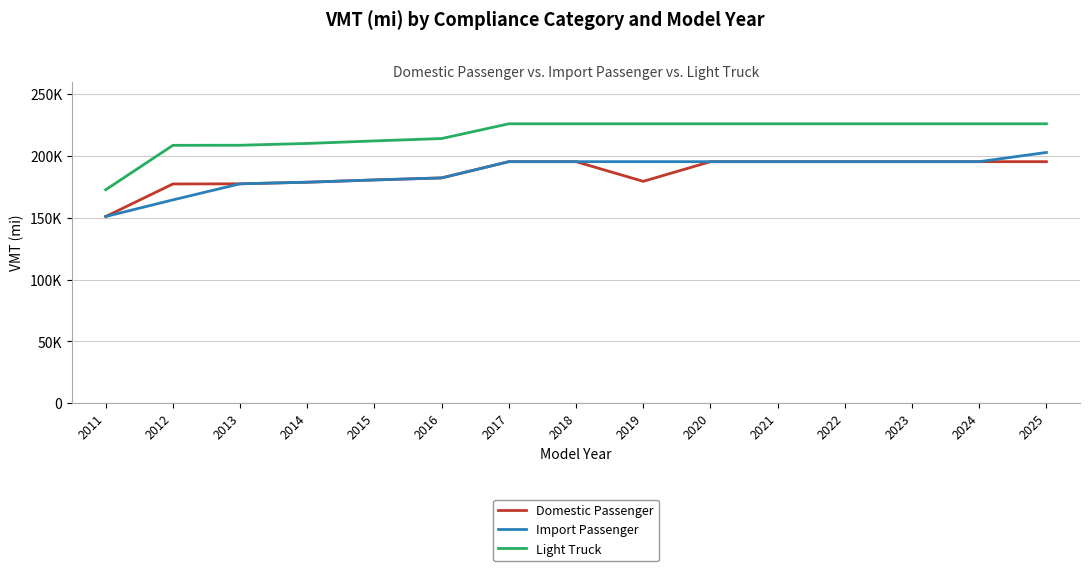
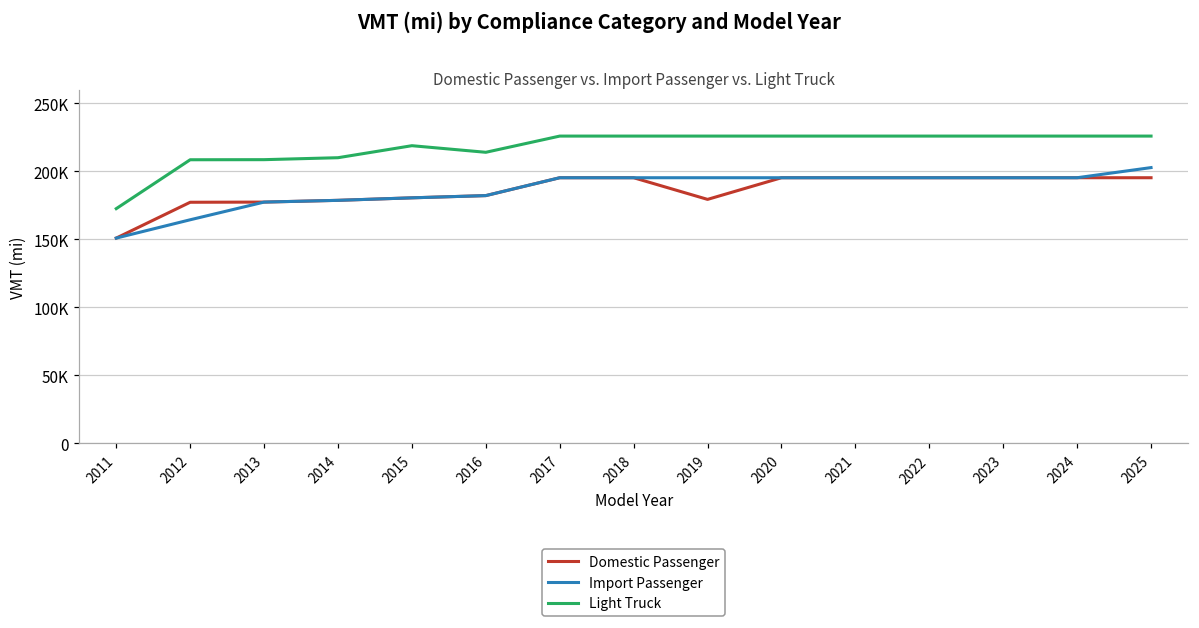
  {
    "Domestic Passenger": {
      "2012": 177000,
      "2019": 179000,
      "2025": 195000
    },
    "Import Passenger": {
      "2012": 164000,
      "2019": 195000,
      "2025": 203000
    },
    "Light Truck": {
      "2011": 173000,
      "2012": 208000,
      "2013": 209000,
      "2014": 210000,
-     "2015": 212000,
+     "2015": 219000,
      "2016": 214000,
      "2017": 226000,
      "2018": 226000,
      "2019": 226000,
      "2020": 226000,
      "2021": 226000,
      "2022": 226000,
      "2023": 226000,
      "2024": 226000,
      "2025": 226000
    }
  }
